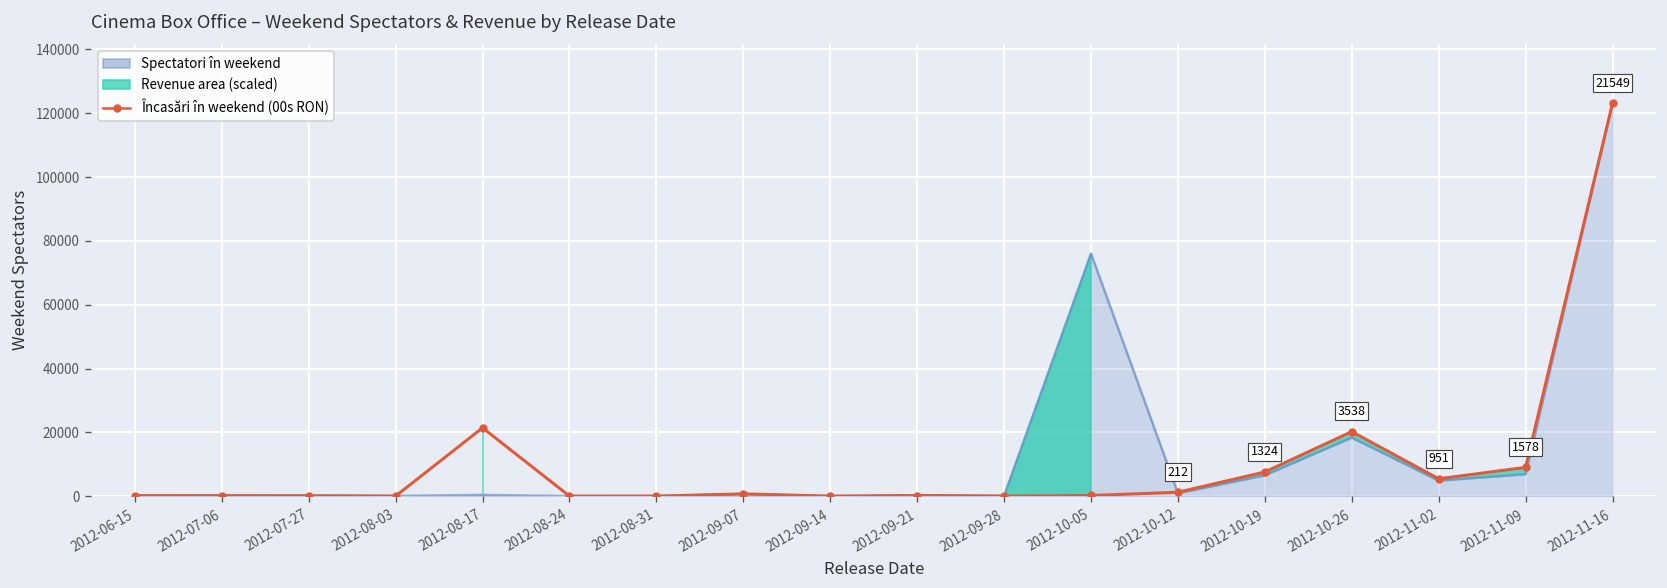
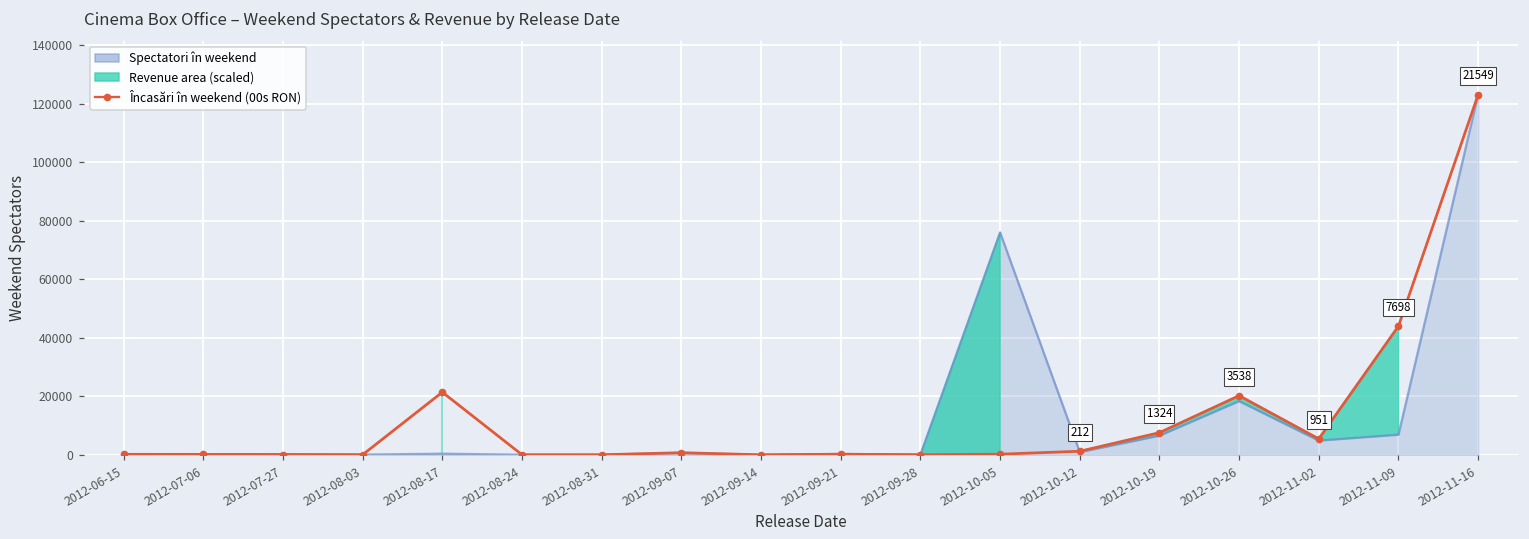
  {
    "Spectatori în weekend": {
      "2012-08-17": 0,
      "2012-10-05": 76000,
      "2012-10-19": 7000,
      "2012-10-26": 18000,
      "2012-11-09": 7000
    },
    "Încasări în weekend (00s RON)": {
-     "2012-11-09": 1578
+     "2012-11-09": 7698
    }
  }
